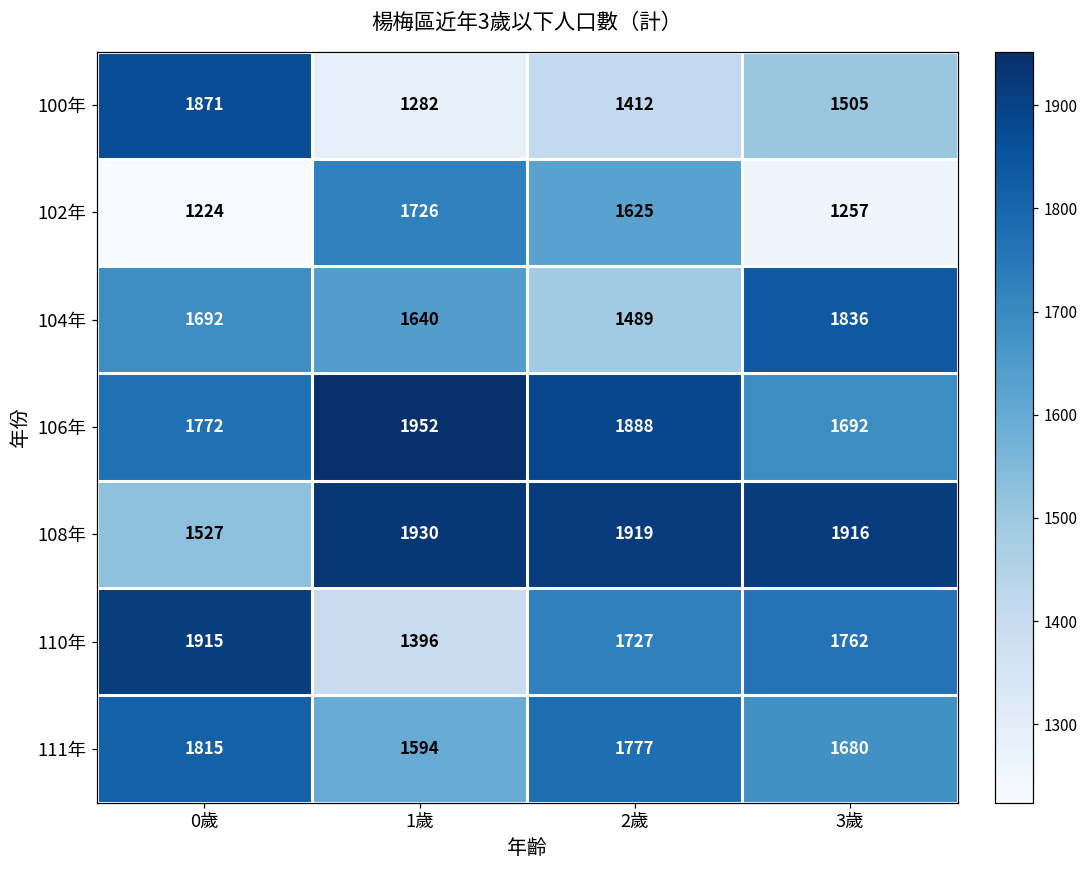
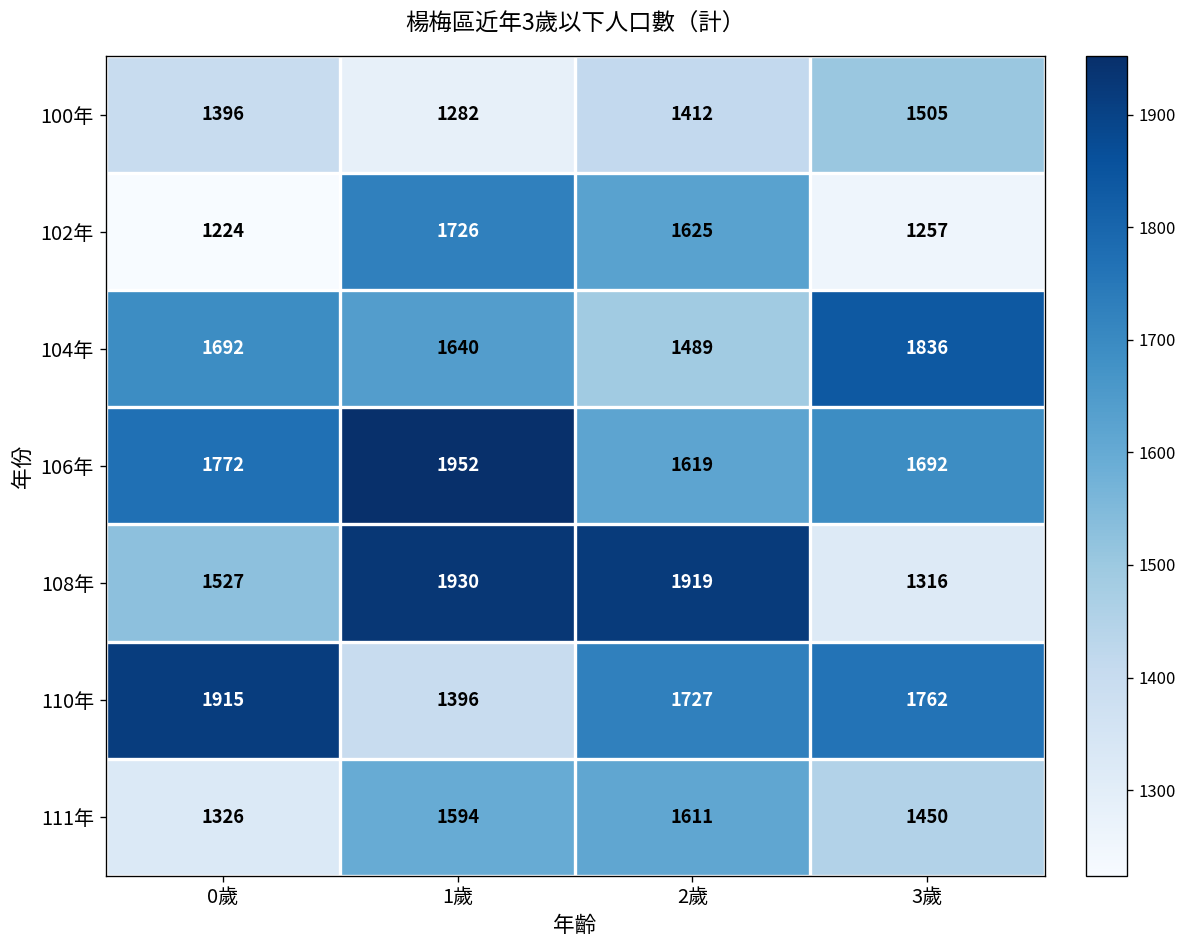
  {
    "100年": {
-     "0歲": 1871,
+     "0歲": 1396,
      "1歲": 1282,
      "2歲": 1412,
      "3歲": 1505
    },
    "102年": {
      "0歲": 1224,
      "1歲": 1726,
      "2歲": 1625,
      "3歲": 1257
    },
    "104年": {
      "0歲": 1692,
      "1歲": 1640,
      "2歲": 1489,
      "3歲": 1836
    },
    "106年": {
      "0歲": 1772,
      "1歲": 1952,
-     "2歲": 1888,
+     "2歲": 1619,
      "3歲": 1692
    },
    "108年": {
      "0歲": 1527,
      "1歲": 1930,
      "2歲": 1919,
-     "3歲": 1916
+     "3歲": 1316
    },
    "110年": {
      "0歲": 1915,
      "1歲": 1396,
      "2歲": 1727,
      "3歲": 1762
    },
    "111年": {
-     "0歲": 1815,
+     "0歲": 1326,
      "1歲": 1594,
-     "2歲": 1777,
-     "3歲": 1680
+     "2歲": 1611,
+     "3歲": 1450
    }
  }
